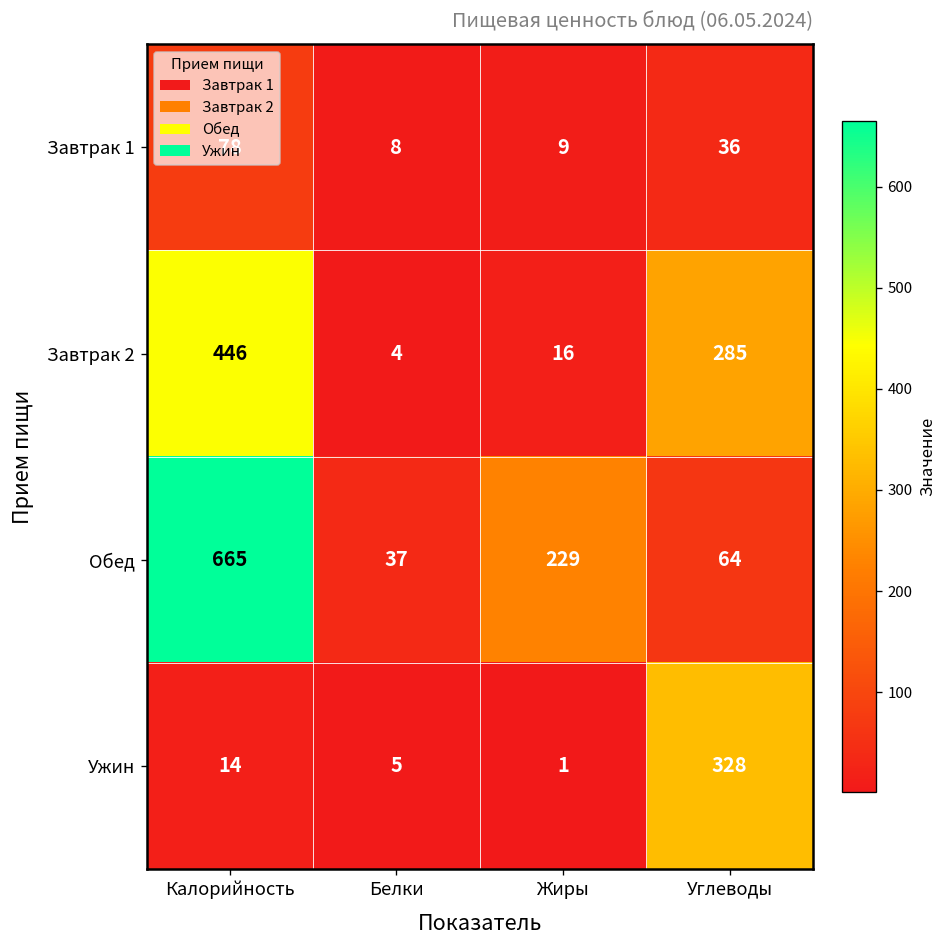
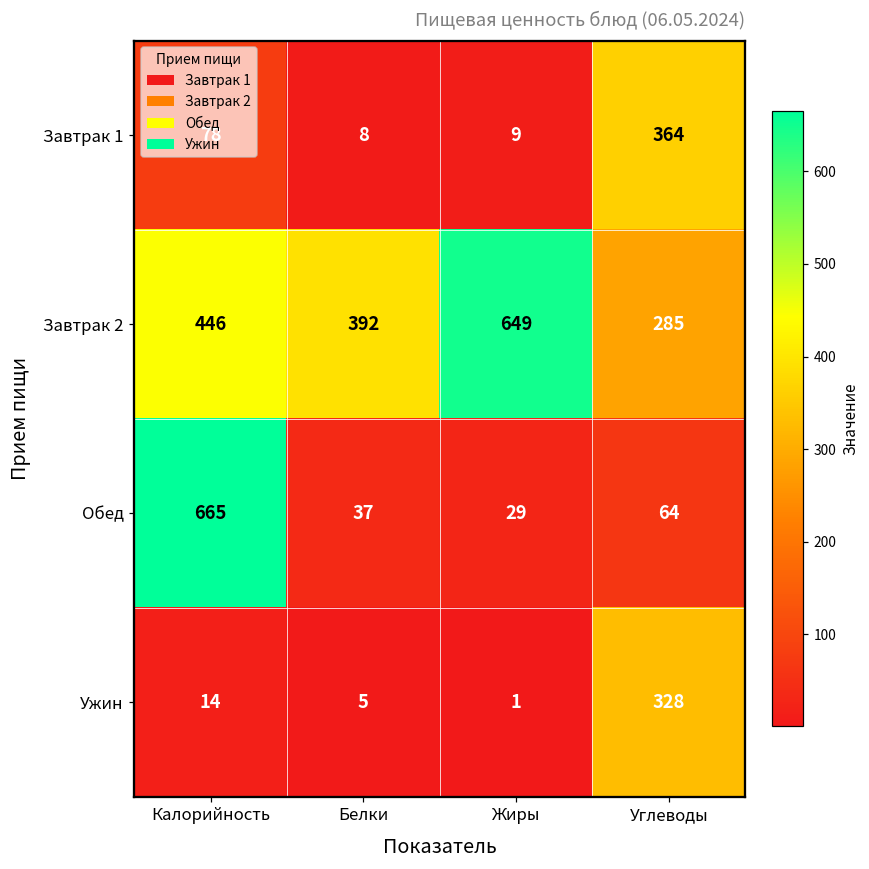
  {
    "Завтрак 1": {
      "Белки": 8,
      "Жиры": 9,
-     "Углеводы": 36
+     "Углеводы": 364
    },
    "Завтрак 2": {
      "Калорийность": 446,
-     "Белки": 4,
-     "Жиры": 16,
+     "Белки": 392,
+     "Жиры": 649,
      "Углеводы": 285
    },
    "Обед": {
      "Калорийность": 665,
      "Белки": 37,
-     "Жиры": 229,
+     "Жиры": 29,
      "Углеводы": 64
    },
    "Ужин": {
      "Калорийность": 14,
      "Белки": 5,
      "Жиры": 1,
      "Углеводы": 328
    }
  }
